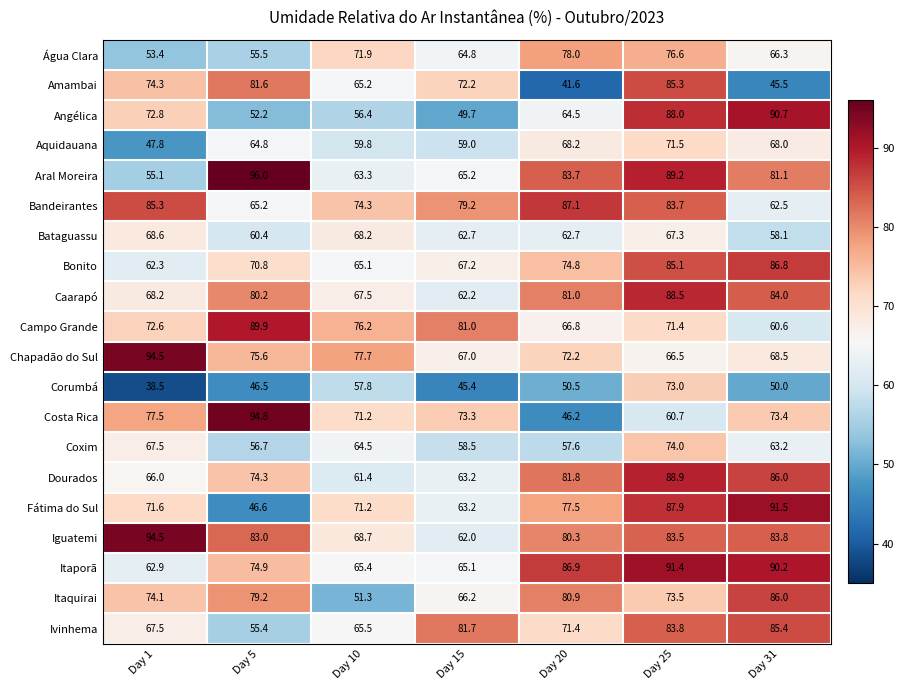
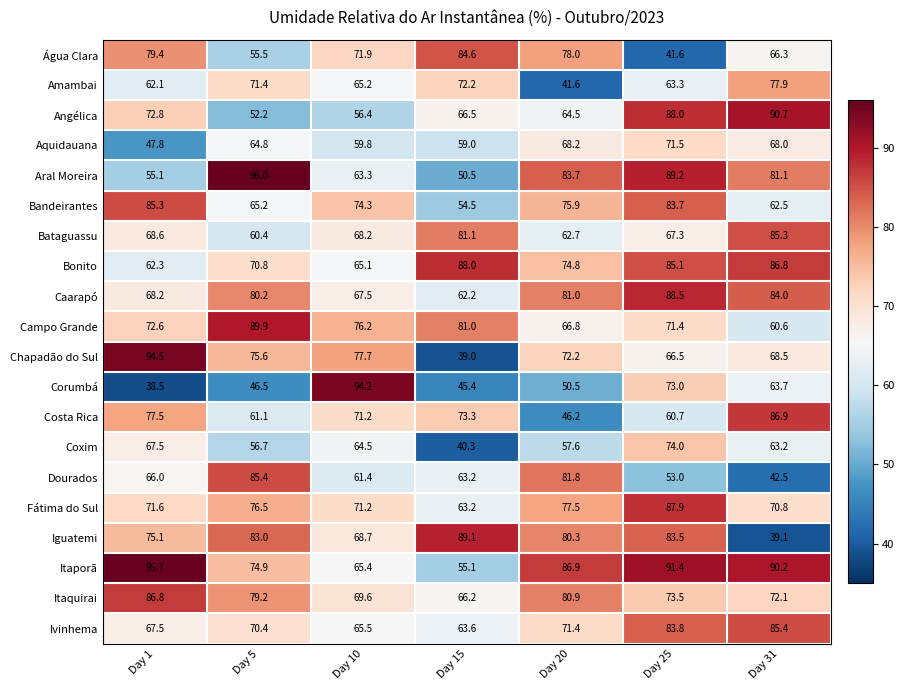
  {
    "Água Clara": {
-     "Day 1": 53.4,
+     "Day 1": 79.4,
      "Day 5": 55.5,
      "Day 10": 71.9,
-     "Day 15": 64.8,
+     "Day 15": 84.6,
      "Day 20": 78.0,
-     "Day 25": 76.6,
+     "Day 25": 41.6,
      "Day 31": 66.3
    },
    "Amambai": {
-     "Day 1": 74.3,
-     "Day 5": 81.6,
+     "Day 1": 62.1,
+     "Day 5": 71.4,
      "Day 10": 65.2,
      "Day 15": 72.2,
      "Day 20": 41.6,
-     "Day 25": 85.3,
-     "Day 31": 45.5
+     "Day 25": 63.3,
+     "Day 31": 77.9
    },
    "Angélica": {
      "Day 1": 72.8,
      "Day 5": 52.2,
      "Day 10": 56.4,
-     "Day 15": 49.7,
+     "Day 15": 66.5,
      "Day 20": 64.5,
      "Day 25": 88.0,
      "Day 31": 90.7
    },
    "Aquidauana": {
      "Day 1": 47.8,
      "Day 5": 64.8,
      "Day 10": 59.8,
      "Day 15": 59.0,
      "Day 20": 68.2,
      "Day 25": 71.5,
      "Day 31": 68.0
    },
    "Aral Moreira": {
      "Day 1": 55.1,
      "Day 5": 96.0,
      "Day 10": 63.3,
-     "Day 15": 65.2,
+     "Day 15": 50.5,
      "Day 20": 83.7,
      "Day 25": 89.2,
      "Day 31": 81.1
    },
    "Bandeirantes": {
      "Day 1": 85.3,
      "Day 5": 65.2,
      "Day 10": 74.3,
-     "Day 15": 79.2,
-     "Day 20": 87.1,
+     "Day 15": 54.5,
+     "Day 20": 75.9,
      "Day 25": 83.7,
      "Day 31": 62.5
    },
    "Bataguassu": {
      "Day 1": 68.6,
      "Day 5": 60.4,
      "Day 10": 68.2,
-     "Day 15": 62.7,
+     "Day 15": 81.1,
      "Day 20": 62.7,
      "Day 25": 67.3,
-     "Day 31": 58.1
+     "Day 31": 85.3
    },
    "Bonito": {
      "Day 1": 62.3,
      "Day 5": 70.8,
      "Day 10": 65.1,
-     "Day 15": 67.2,
+     "Day 15": 88.0,
      "Day 20": 74.8,
      "Day 25": 85.1,
      "Day 31": 86.8
    },
    "Caarapó": {
      "Day 1": 68.2,
      "Day 5": 80.2,
      "Day 10": 67.5,
      "Day 15": 62.2,
      "Day 20": 81.0,
      "Day 25": 88.5,
      "Day 31": 84.0
    },
    "Campo Grande": {
      "Day 1": 72.6,
      "Day 5": 89.9,
      "Day 10": 76.2,
      "Day 15": 81.0,
      "Day 20": 66.8,
      "Day 25": 71.4,
      "Day 31": 60.6
    },
    "Chapadão do Sul": {
      "Day 1": 94.5,
      "Day 5": 75.6,
      "Day 10": 77.7,
-     "Day 15": 67.0,
+     "Day 15": 39.0,
      "Day 20": 72.2,
      "Day 25": 66.5,
      "Day 31": 68.5
    },
    "Corumbá": {
      "Day 1": 38.5,
      "Day 5": 46.5,
-     "Day 10": 57.8,
+     "Day 10": 94.2,
      "Day 15": 45.4,
      "Day 20": 50.5,
      "Day 25": 73.0,
-     "Day 31": 50.0
+     "Day 31": 63.7
    },
    "Costa Rica": {
      "Day 1": 77.5,
-     "Day 5": 94.8,
+     "Day 5": 61.1,
      "Day 10": 71.2,
      "Day 15": 73.3,
      "Day 20": 46.2,
      "Day 25": 60.7,
-     "Day 31": 73.4
+     "Day 31": 86.9
    },
    "Coxim": {
      "Day 1": 67.5,
      "Day 5": 56.7,
      "Day 10": 64.5,
-     "Day 15": 58.5,
+     "Day 15": 40.3,
      "Day 20": 57.6,
      "Day 25": 74.0,
      "Day 31": 63.2
    },
    "Dourados": {
      "Day 1": 66.0,
-     "Day 5": 74.3,
+     "Day 5": 85.4,
      "Day 10": 61.4,
      "Day 15": 63.2,
      "Day 20": 81.8,
-     "Day 25": 88.9,
-     "Day 31": 86.0
+     "Day 25": 53.0,
+     "Day 31": 42.5
    },
    "Fátima do Sul": {
      "Day 1": 71.6,
-     "Day 5": 46.6,
+     "Day 5": 76.5,
      "Day 10": 71.2,
      "Day 15": 63.2,
      "Day 20": 77.5,
      "Day 25": 87.9,
-     "Day 31": 91.5
+     "Day 31": 70.8
    },
    "Iguatemi": {
-     "Day 1": 94.5,
+     "Day 1": 75.1,
      "Day 5": 83.0,
      "Day 10": 68.7,
-     "Day 15": 62.0,
+     "Day 15": 89.1,
      "Day 20": 80.3,
      "Day 25": 83.5,
-     "Day 31": 83.8
+     "Day 31": 39.1
    },
    "Itaporã": {
-     "Day 1": 62.9,
+     "Day 1": 95.7,
      "Day 5": 74.9,
      "Day 10": 65.4,
-     "Day 15": 65.1,
+     "Day 15": 55.1,
      "Day 20": 86.9,
      "Day 25": 91.4,
      "Day 31": 90.2
    },
    "Itaquirai": {
-     "Day 1": 74.1,
+     "Day 1": 86.8,
      "Day 5": 79.2,
-     "Day 10": 51.3,
+     "Day 10": 69.6,
      "Day 15": 66.2,
      "Day 20": 80.9,
      "Day 25": 73.5,
-     "Day 31": 86.0
+     "Day 31": 72.1
    },
    "Ivinhema": {
      "Day 1": 67.5,
-     "Day 5": 55.4,
+     "Day 5": 70.4,
      "Day 10": 65.5,
-     "Day 15": 81.7,
+     "Day 15": 63.6,
      "Day 20": 71.4,
      "Day 25": 83.8,
      "Day 31": 85.4
    }
  }
